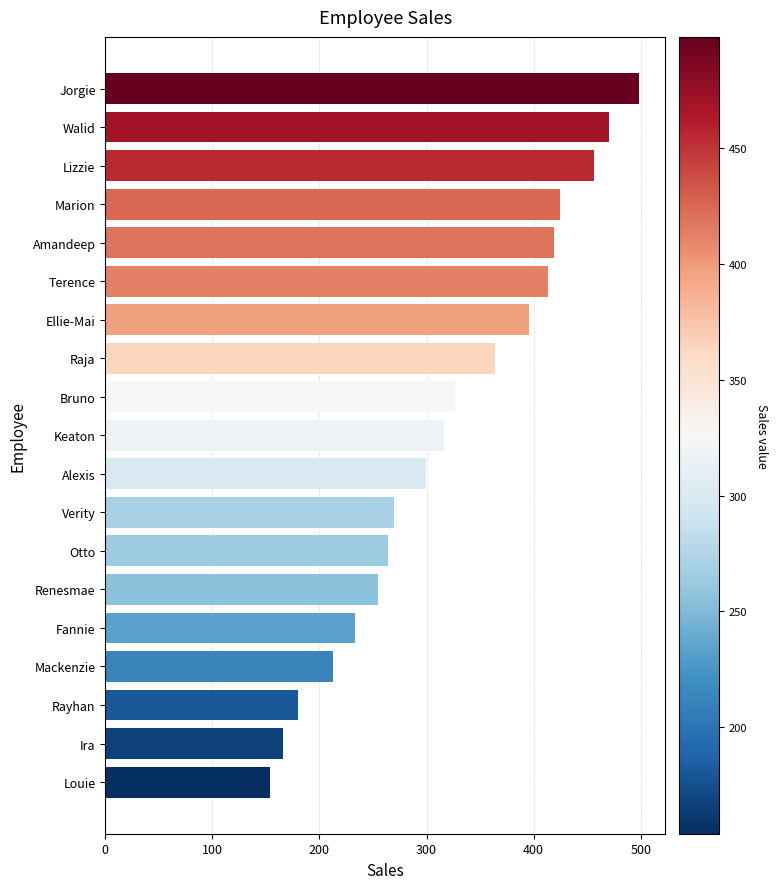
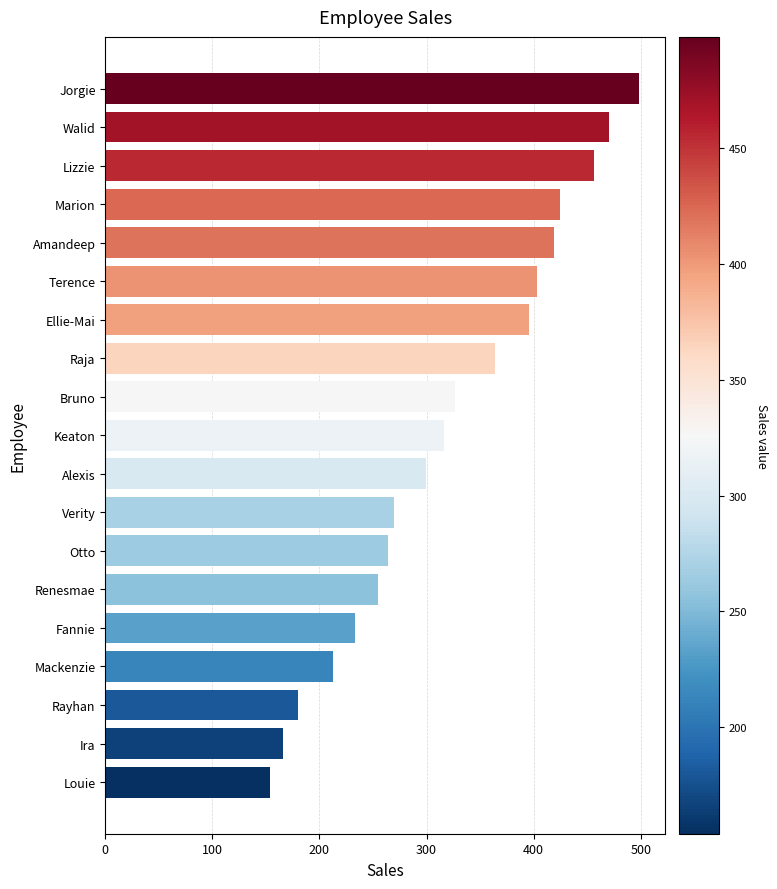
  {
    "Jorgie": 498,
    "Walid": 470,
    "Lizzie": 456,
    "Marion": 425,
    "Amandeep": 419,
-   "Terence": 413,
+   "Terence": 403,
    "Ellie-Mai": 396,
    "Raja": 364,
    "Bruno": 327,
    "Keaton": 316,
    "Alexis": 299,
    "Verity": 270,
    "Otto": 264,
    "Renesmae": 255,
    "Fannie": 233,
    "Mackenzie": 213,
    "Rayhan": 180,
    "Ira": 166,
    "Louie": 154
  }
